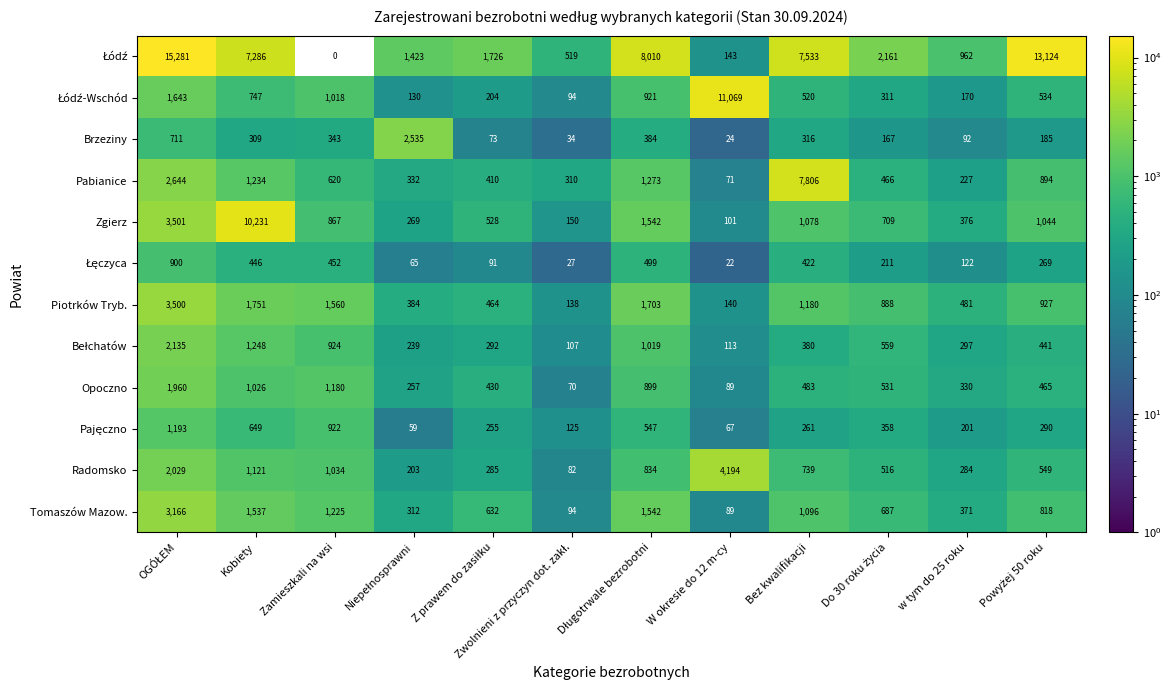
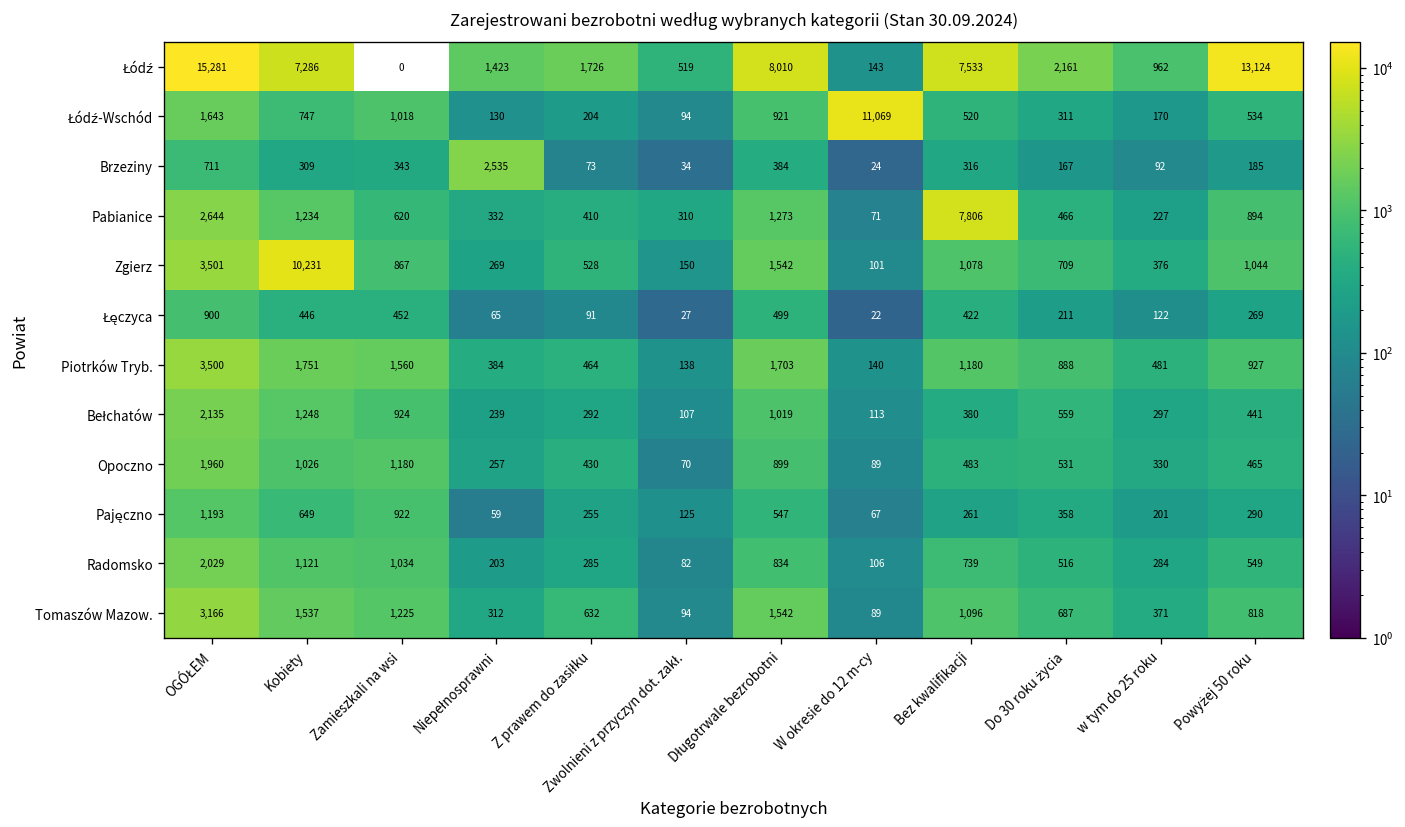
  {
    "Łódź": {
      "OGÓŁEM": "15,281",
      "Kobiety": "7,286",
      "Zamieszkali na wsi": "0",
      "Niepełnosprawni": "1,423",
      "Z prawem do zasiłku": "1,726",
      "Zwolnieni z przyczyn dot. zakł.": "519",
      "Długotrwale bezrobotni": "8,010",
      "W okresie do 12 m-cy": "143",
      "Bez kwalifikacji": "7,533",
      "Do 30 roku życia": "2,161",
      "w tym do 25 roku": "962",
      "Powyżej 50 roku": "13,124"
    },
    "Łódź-Wschód": {
      "OGÓŁEM": "1,643",
      "Kobiety": "747",
      "Zamieszkali na wsi": "1,018",
      "Niepełnosprawni": "130",
      "Z prawem do zasiłku": "204",
      "Zwolnieni z przyczyn dot. zakł.": "94",
      "Długotrwale bezrobotni": "921",
      "W okresie do 12 m-cy": "11,069",
      "Bez kwalifikacji": "520",
      "Do 30 roku życia": "311",
      "w tym do 25 roku": "170",
      "Powyżej 50 roku": "534"
    },
    "Brzeziny": {
      "OGÓŁEM": "711",
      "Kobiety": "309",
      "Zamieszkali na wsi": "343",
      "Niepełnosprawni": "2,535",
      "Z prawem do zasiłku": "73",
      "Zwolnieni z przyczyn dot. zakł.": "34",
      "Długotrwale bezrobotni": "384",
      "W okresie do 12 m-cy": "24",
      "Bez kwalifikacji": "316",
      "Do 30 roku życia": "167",
      "w tym do 25 roku": "92",
      "Powyżej 50 roku": "185"
    },
    "Pabianice": {
      "OGÓŁEM": "2,644",
      "Kobiety": "1,234",
      "Zamieszkali na wsi": "620",
      "Niepełnosprawni": "332",
      "Z prawem do zasiłku": "410",
      "Zwolnieni z przyczyn dot. zakł.": "310",
      "Długotrwale bezrobotni": "1,273",
      "W okresie do 12 m-cy": "71",
      "Bez kwalifikacji": "7,806",
      "Do 30 roku życia": "466",
      "w tym do 25 roku": "227",
      "Powyżej 50 roku": "894"
    },
    "Zgierz": {
      "OGÓŁEM": "3,501",
      "Kobiety": "10,231",
      "Zamieszkali na wsi": "867",
      "Niepełnosprawni": "269",
      "Z prawem do zasiłku": "528",
      "Zwolnieni z przyczyn dot. zakł.": "150",
      "Długotrwale bezrobotni": "1,542",
      "W okresie do 12 m-cy": "101",
      "Bez kwalifikacji": "1,078",
      "Do 30 roku życia": "709",
      "w tym do 25 roku": "376",
      "Powyżej 50 roku": "1,044"
    },
    "Łęczyca": {
      "OGÓŁEM": "900",
      "Kobiety": "446",
      "Zamieszkali na wsi": "452",
      "Niepełnosprawni": "65",
      "Z prawem do zasiłku": "91",
      "Zwolnieni z przyczyn dot. zakł.": "27",
      "Długotrwale bezrobotni": "499",
      "W okresie do 12 m-cy": "22",
      "Bez kwalifikacji": "422",
      "Do 30 roku życia": "211",
      "w tym do 25 roku": "122",
      "Powyżej 50 roku": "269"
    },
    "Piotrków Tryb.": {
      "OGÓŁEM": "3,500",
      "Kobiety": "1,751",
      "Zamieszkali na wsi": "1,560",
      "Niepełnosprawni": "384",
      "Z prawem do zasiłku": "464",
      "Zwolnieni z przyczyn dot. zakł.": "138",
      "Długotrwale bezrobotni": "1,703",
      "W okresie do 12 m-cy": "140",
      "Bez kwalifikacji": "1,180",
      "Do 30 roku życia": "888",
      "w tym do 25 roku": "481",
      "Powyżej 50 roku": "927"
    },
    "Bełchatów": {
      "OGÓŁEM": "2,135",
      "Kobiety": "1,248",
      "Zamieszkali na wsi": "924",
      "Niepełnosprawni": "239",
      "Z prawem do zasiłku": "292",
      "Zwolnieni z przyczyn dot. zakł.": "107",
      "Długotrwale bezrobotni": "1,019",
      "W okresie do 12 m-cy": "113",
      "Bez kwalifikacji": "380",
      "Do 30 roku życia": "559",
      "w tym do 25 roku": "297",
      "Powyżej 50 roku": "441"
    },
    "Opoczno": {
      "OGÓŁEM": "1,960",
      "Kobiety": "1,026",
      "Zamieszkali na wsi": "1,180",
      "Niepełnosprawni": "257",
      "Z prawem do zasiłku": "430",
      "Zwolnieni z przyczyn dot. zakł.": "70",
      "Długotrwale bezrobotni": "899",
      "W okresie do 12 m-cy": "89",
      "Bez kwalifikacji": "483",
      "Do 30 roku życia": "531",
      "w tym do 25 roku": "330",
      "Powyżej 50 roku": "465"
    },
    "Pajęczno": {
      "OGÓŁEM": "1,193",
      "Kobiety": "649",
      "Zamieszkali na wsi": "922",
      "Niepełnosprawni": "59",
      "Z prawem do zasiłku": "255",
      "Zwolnieni z przyczyn dot. zakł.": "125",
      "Długotrwale bezrobotni": "547",
      "W okresie do 12 m-cy": "67",
      "Bez kwalifikacji": "261",
      "Do 30 roku życia": "358",
      "w tym do 25 roku": "201",
      "Powyżej 50 roku": "290"
    },
    "Radomsko": {
      "OGÓŁEM": "2,029",
      "Kobiety": "1,121",
      "Zamieszkali na wsi": "1,034",
      "Niepełnosprawni": "203",
      "Z prawem do zasiłku": "285",
      "Zwolnieni z przyczyn dot. zakł.": "82",
      "Długotrwale bezrobotni": "834",
-     "W okresie do 12 m-cy": "4,194",
+     "W okresie do 12 m-cy": "106",
      "Bez kwalifikacji": "739",
      "Do 30 roku życia": "516",
      "w tym do 25 roku": "284",
      "Powyżej 50 roku": "549"
    },
    "Tomaszów Mazow.": {
      "OGÓŁEM": "3,166",
      "Kobiety": "1,537",
      "Zamieszkali na wsi": "1,225",
      "Niepełnosprawni": "312",
      "Z prawem do zasiłku": "632",
      "Zwolnieni z przyczyn dot. zakł.": "94",
      "Długotrwale bezrobotni": "1,542",
      "W okresie do 12 m-cy": "89",
      "Bez kwalifikacji": "1,096",
      "Do 30 roku życia": "687",
      "w tym do 25 roku": "371",
      "Powyżej 50 roku": "818"
    }
  }
